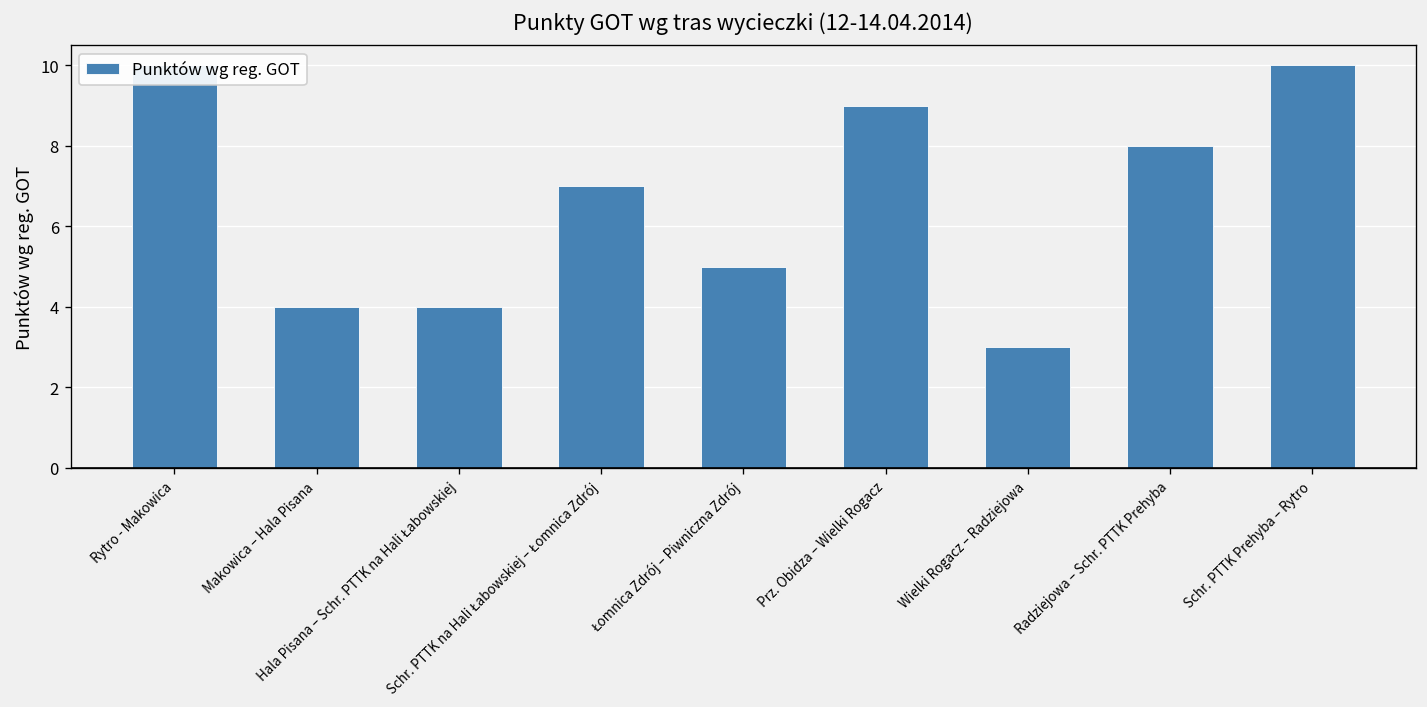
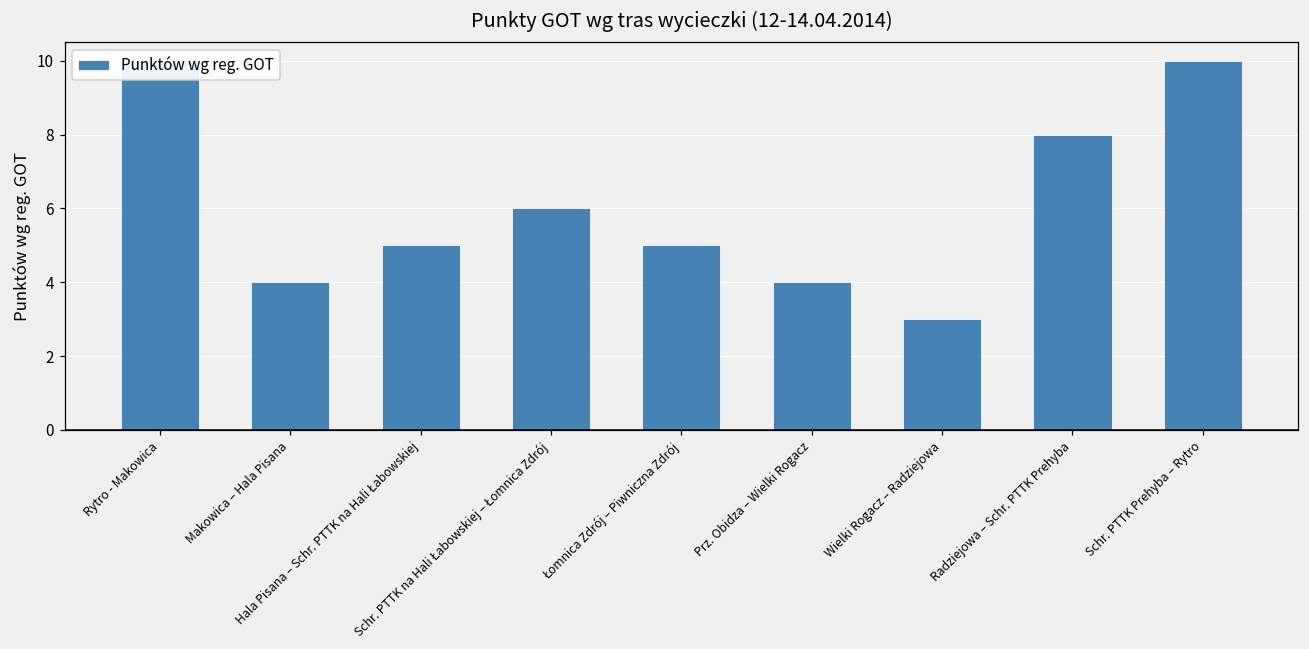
  {
    "Makowica – Hala Pisana": 4,
-   "Hala Pisana – Schr. PTTK na Hali Łabowskiej": 4,
-   "Schr. PTTK na Hali Łabowskiej – Łomnica Zdrój": 7,
+   "Hala Pisana – Schr. PTTK na Hali Łabowskiej": 5,
+   "Schr. PTTK na Hali Łabowskiej – Łomnica Zdrój": 6,
    "Łomnica Zdrój – Piwniczna Zdrój": 5,
-   "Prz. Obidza – Wielki Rogacz": 9,
+   "Prz. Obidza – Wielki Rogacz": 4,
    "Wielki Rogacz – Radziejowa": 3,
    "Radziejowa – Schr. PTTK Prehyba": 8,
    "Schr. PTTK Prehyba – Rytro": 10
  }
